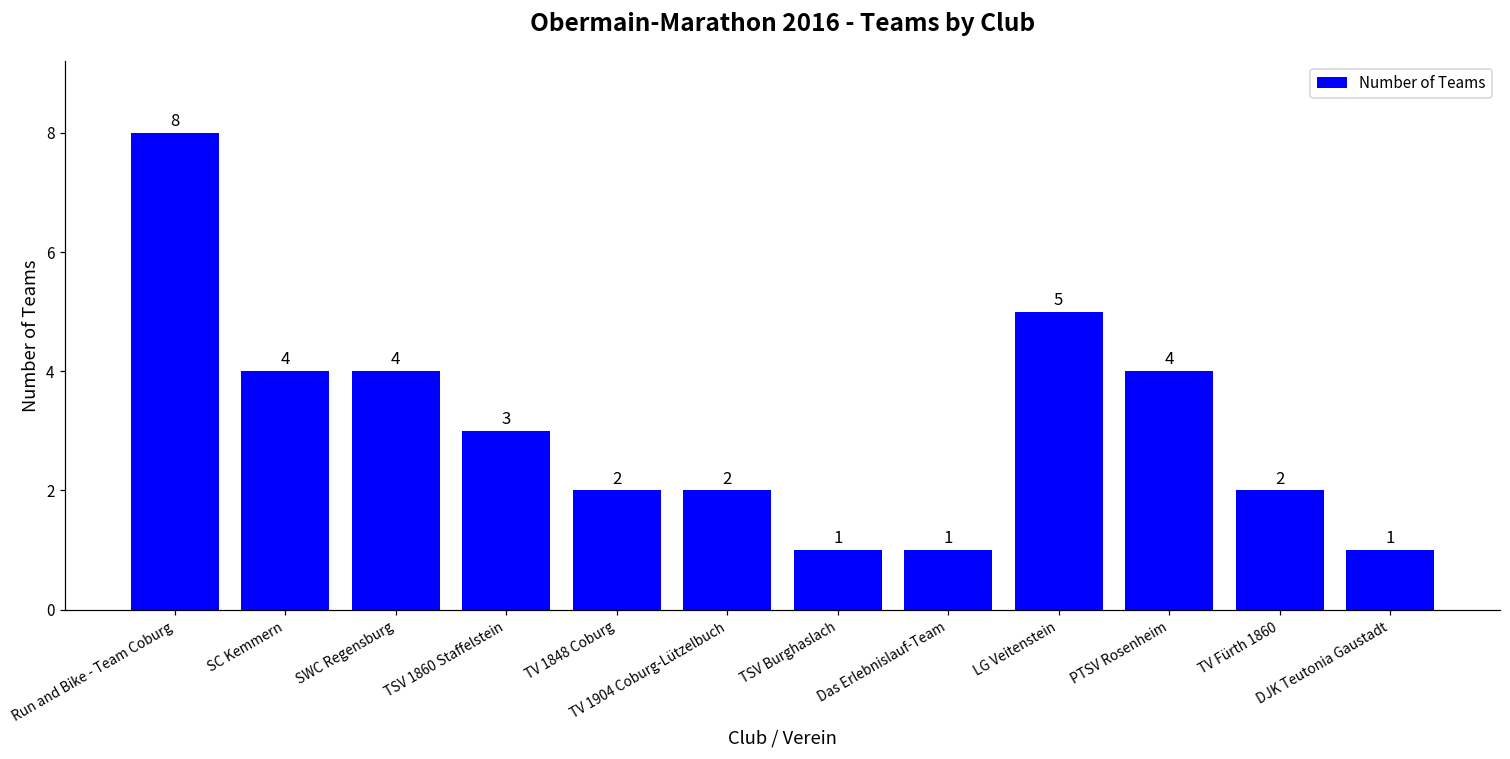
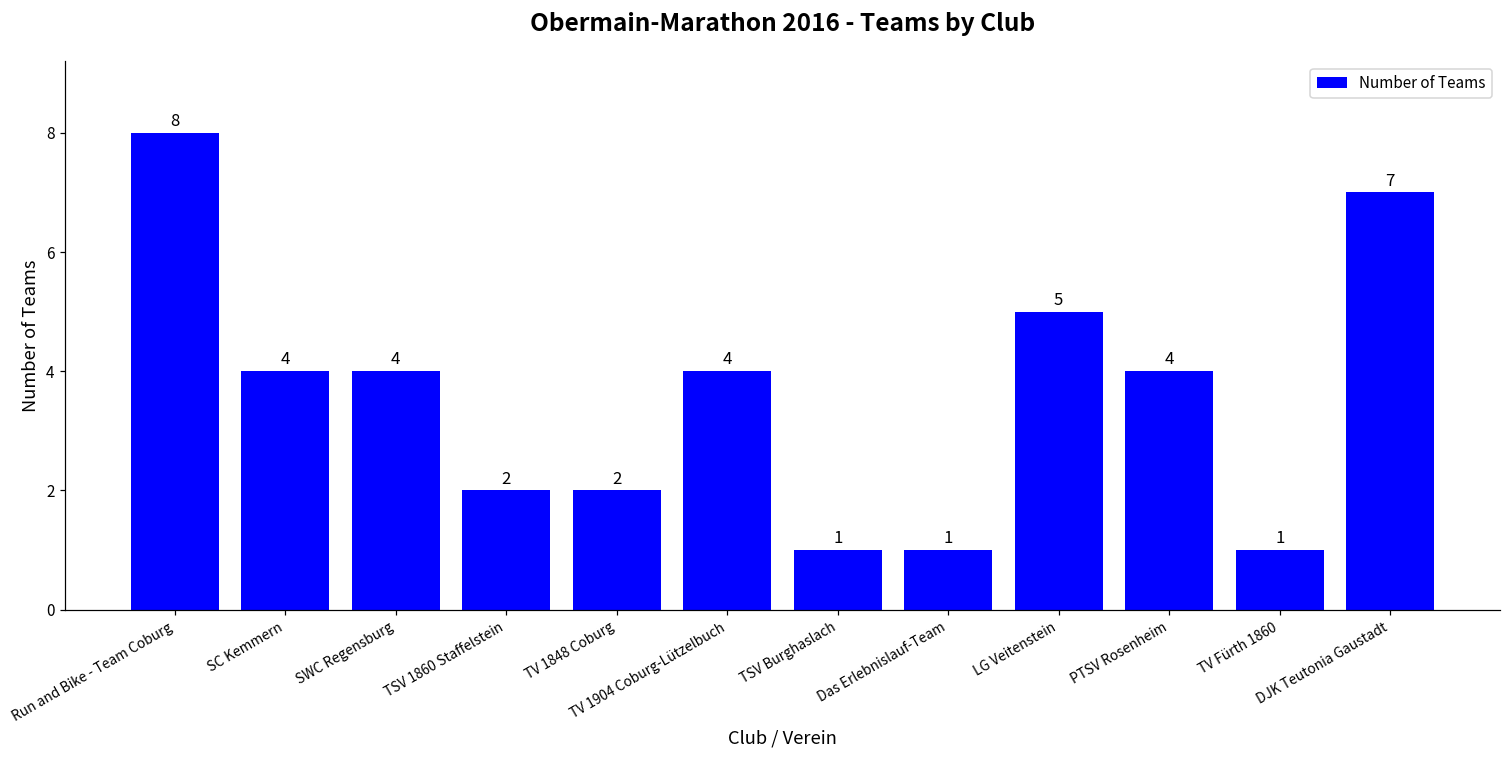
  {
    "Run and Bike - Team Coburg": 8,
    "SC Kemmern": 4,
    "SWC Regensburg": 4,
-   "TSV 1860 Staffelstein": 3,
+   "TSV 1860 Staffelstein": 2,
    "TV 1848 Coburg": 2,
-   "TV 1904 Coburg-Lützelbuch": 2,
+   "TV 1904 Coburg-Lützelbuch": 4,
    "TSV Burghaslach": 1,
    "Das Erlebnislauf-Team": 1,
    "LG Veitenstein": 5,
    "PTSV Rosenheim": 4,
-   "TV Fürth 1860": 2,
-   "DJK Teutonia Gaustadt": 1
+   "TV Fürth 1860": 1,
+   "DJK Teutonia Gaustadt": 7
  }
